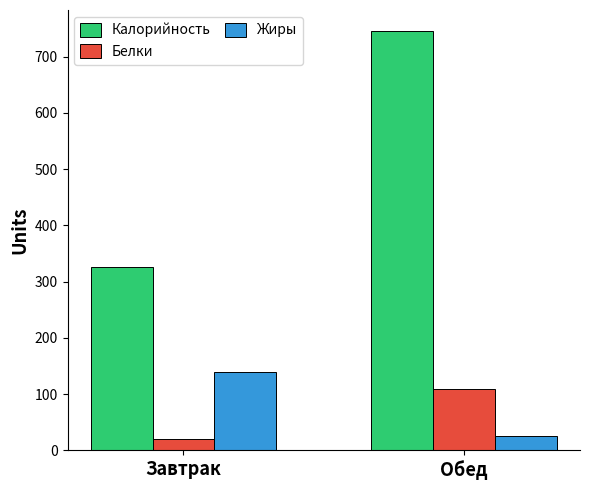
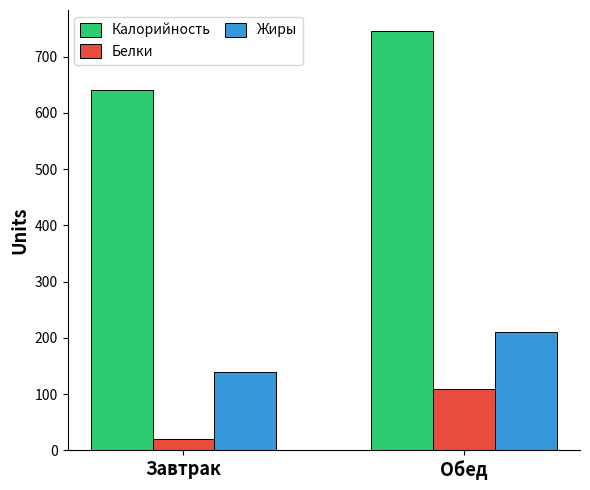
  {
    "Калорийность": {
-     "Завтрак": 330,
+     "Завтрак": 640,
      "Обед": 750
    },
    "Белки": {
      "Завтрак": 20,
      "Обед": 110
    },
    "Жиры": {
      "Завтрак": 140,
-     "Обед": 30
+     "Обед": 210
    }
  }
